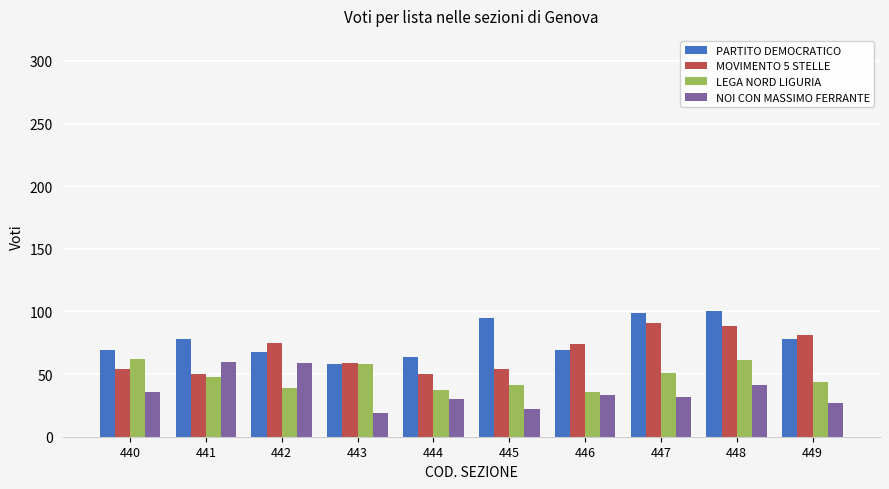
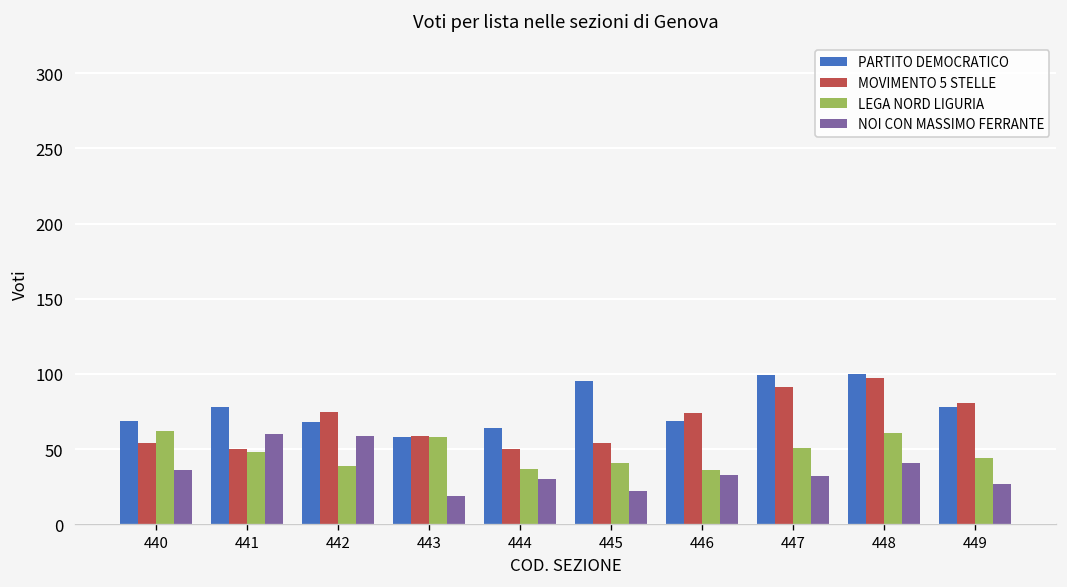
  {
    "PARTITO DEMOCRATICO": {
      "440": 69,
      "441": 78,
      "442": 68,
      "443": 58,
      "444": 64,
      "445": 95,
      "446": 69,
      "447": 99,
      "448": 100,
      "449": 78
    },
    "MOVIMENTO 5 STELLE": {
      "440": 54,
      "441": 50,
      "442": 75,
      "443": 59,
      "444": 50,
      "445": 54,
      "446": 74,
      "447": 91,
-     "448": 88,
+     "448": 97,
      "449": 81
    },
    "LEGA NORD LIGURIA": {
      "440": 62,
      "441": 48,
      "442": 39,
      "443": 58,
      "444": 37,
      "445": 41,
      "446": 36,
      "447": 51,
      "448": 61,
      "449": 44
    },
    "NOI CON MASSIMO FERRANTE": {
      "440": 36,
      "441": 60,
      "442": 59,
      "443": 19,
      "444": 30,
      "445": 22,
      "446": 33,
      "447": 32,
      "448": 41,
      "449": 27
    }
  }
